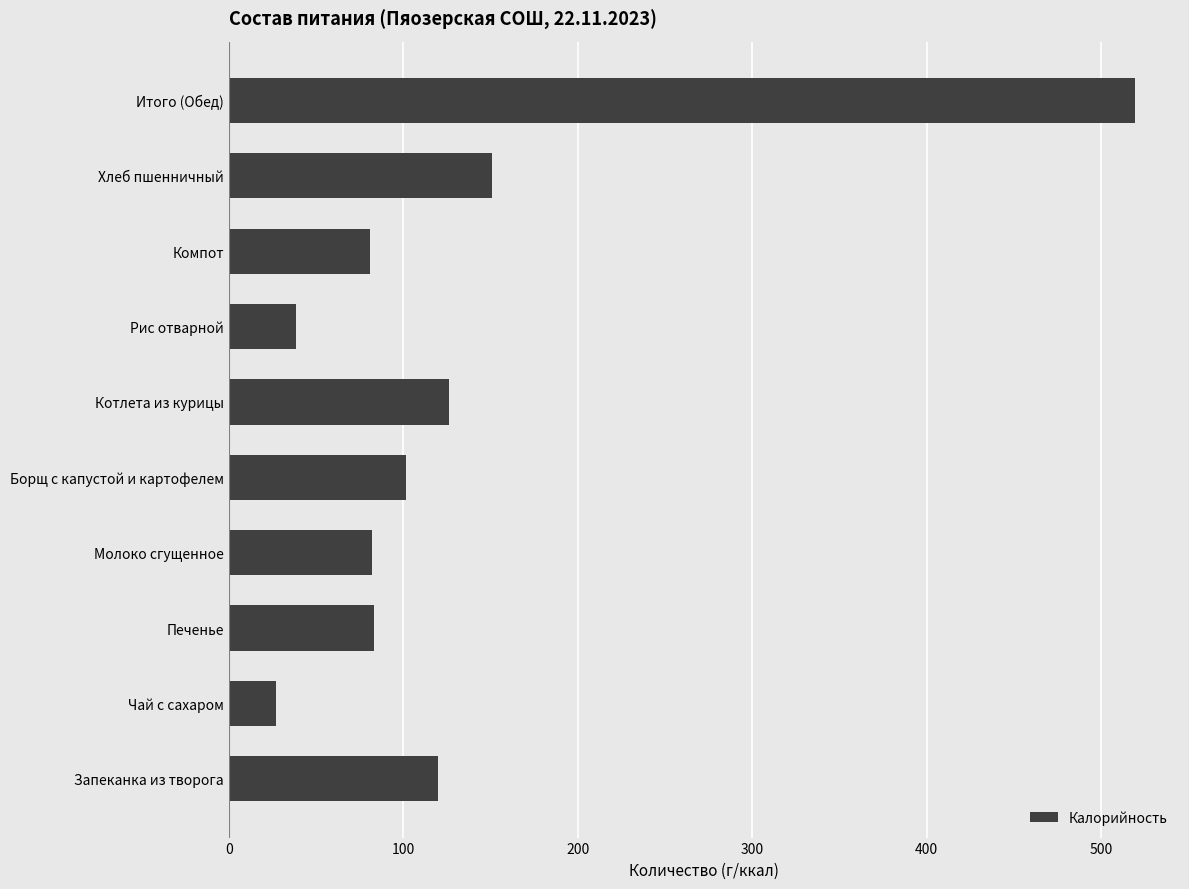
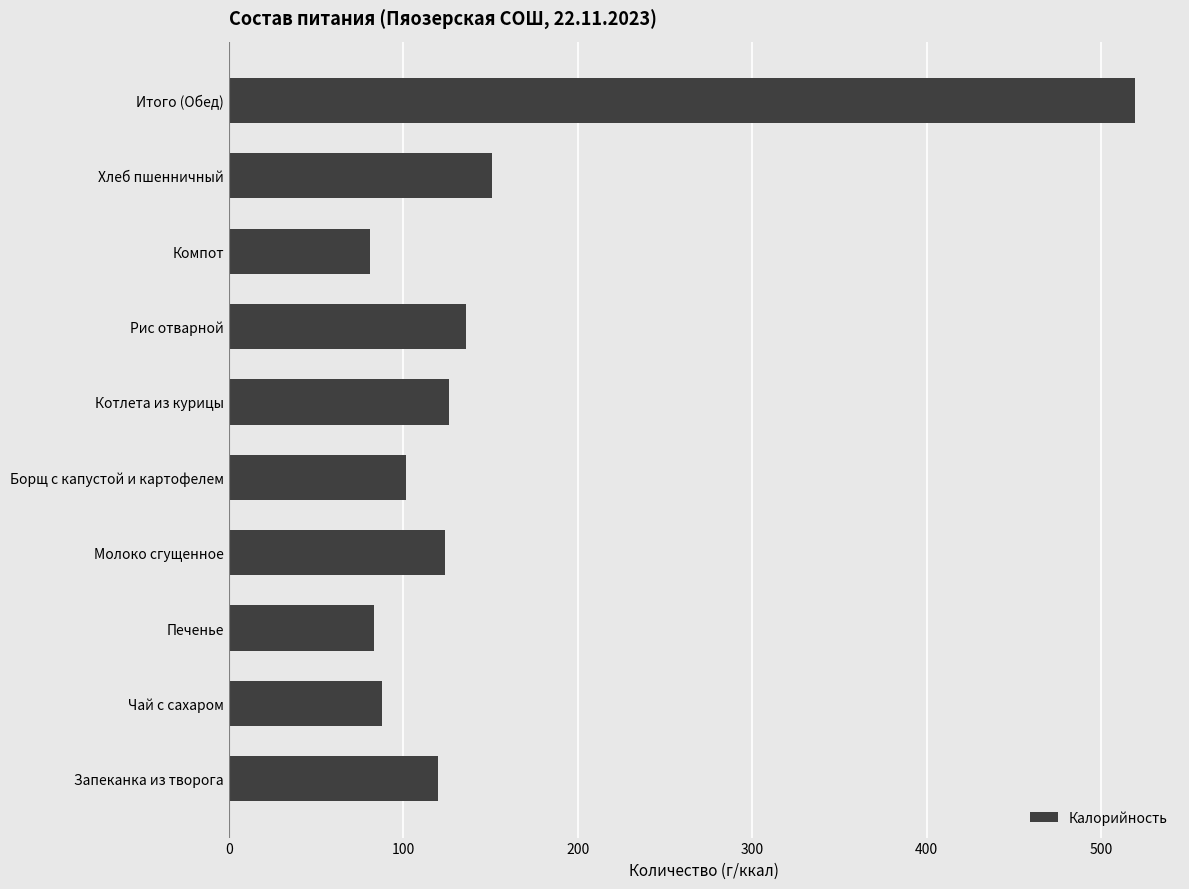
  {
    "Итого (Обед)": 519,
    "Хлеб пшенничный": 151,
    "Компот": 81,
-   "Рис отварной": 38,
+   "Рис отварной": 136,
    "Котлета из курицы": 126,
    "Борщ с капустой и картофелем": 102,
-   "Молоко сгущенное": 82,
+   "Молоко сгущенное": 124,
    "Печенье": 83,
-   "Чай с сахаром": 27,
+   "Чай с сахаром": 88,
    "Запеканка из творога": 120
  }
